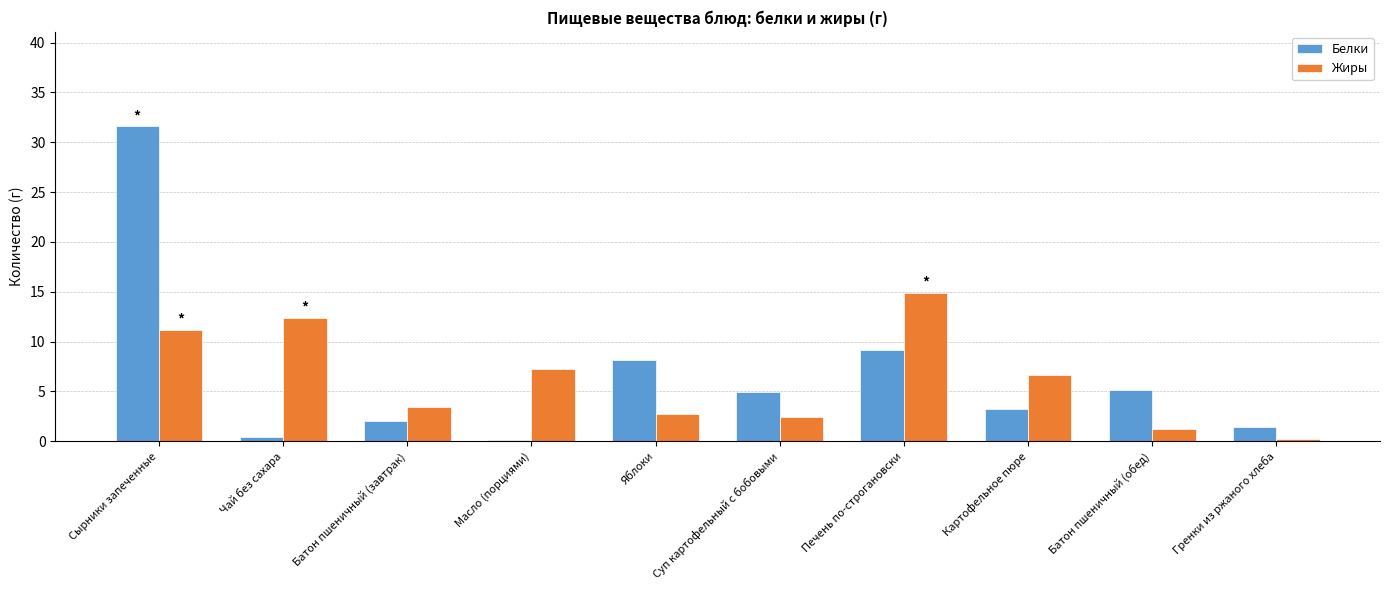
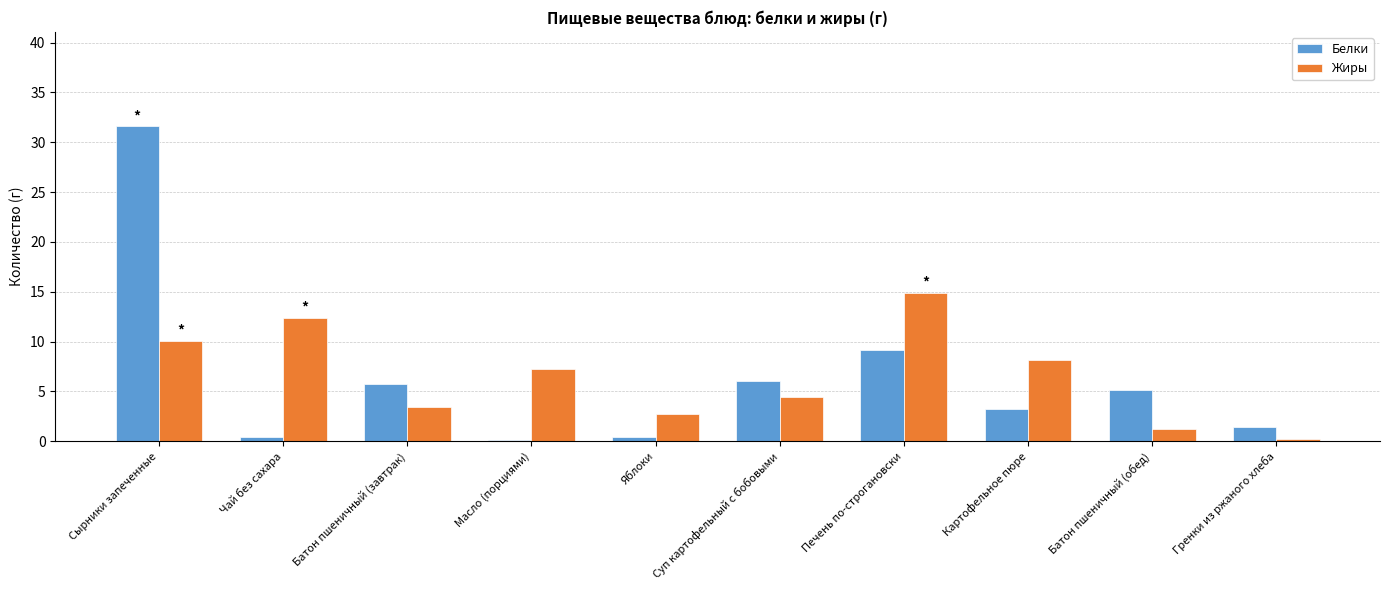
  {
    "Белки": {
      "Сырники запеченные": 32,
      "Чай без сахара": 0,
-     "Батон пшеничный (завтрак)": 2,
-     "Яблоки": 8,
-     "Суп картофельный с бобовыми": 5,
+     "Батон пшеничный (завтрак)": 6,
+     "Яблоки": 0,
+     "Суп картофельный с бобовыми": 6,
      "Печень по-строгановски": 9,
      "Картофельное пюре": 3,
      "Батон пшеничный (обед)": 5,
      "Гренки из ржаного хлеба": 1
    },
    "Жиры": {
-     "Сырники запеченные": 11,
+     "Сырники запеченные": 10,
      "Чай без сахара": 12,
      "Батон пшеничный (завтрак)": 3,
      "Масло (порциями)": 7,
      "Яблоки": 3,
-     "Суп картофельный с бобовыми": 2,
+     "Суп картофельный с бобовыми": 4,
      "Печень по-строгановски": 15,
-     "Картофельное пюре": 7,
+     "Картофельное пюре": 8,
      "Батон пшеничный (обед)": 1,
      "Гренки из ржаного хлеба": 0
    }
  }
